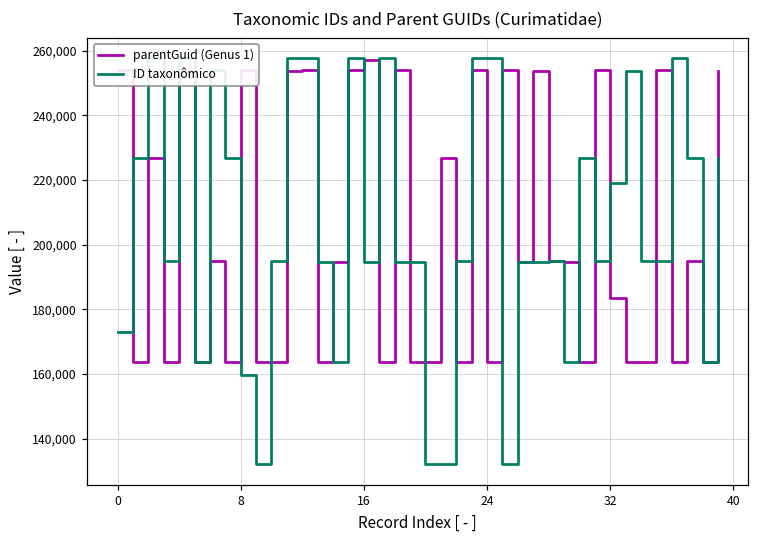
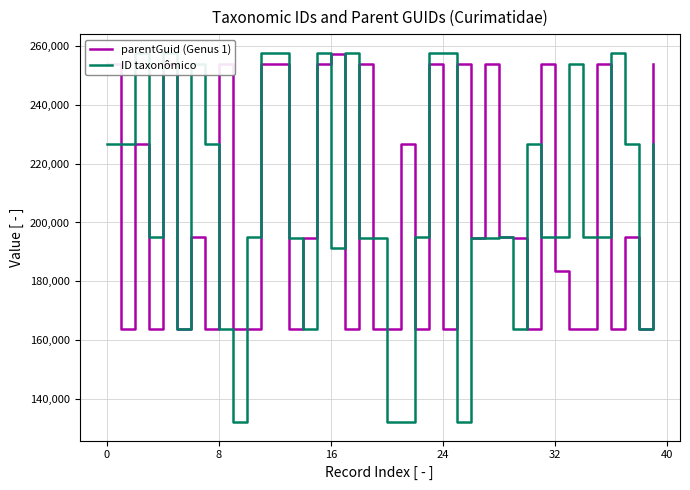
  {
    "parentGuid (Genus 1)": {
      "16": "257,000",
      "24": "164,000",
      "32": "184,000"
    },
    "ID taxonômico": {
-     "0": "173,000",
-     "8": "160,000",
-     "16": "195,000",
+     "0": "227,000",
+     "8": "164,000",
+     "16": "191,000",
      "24": "258,000",
-     "32": "219,000"
+     "32": "195,000"
    }
  }
